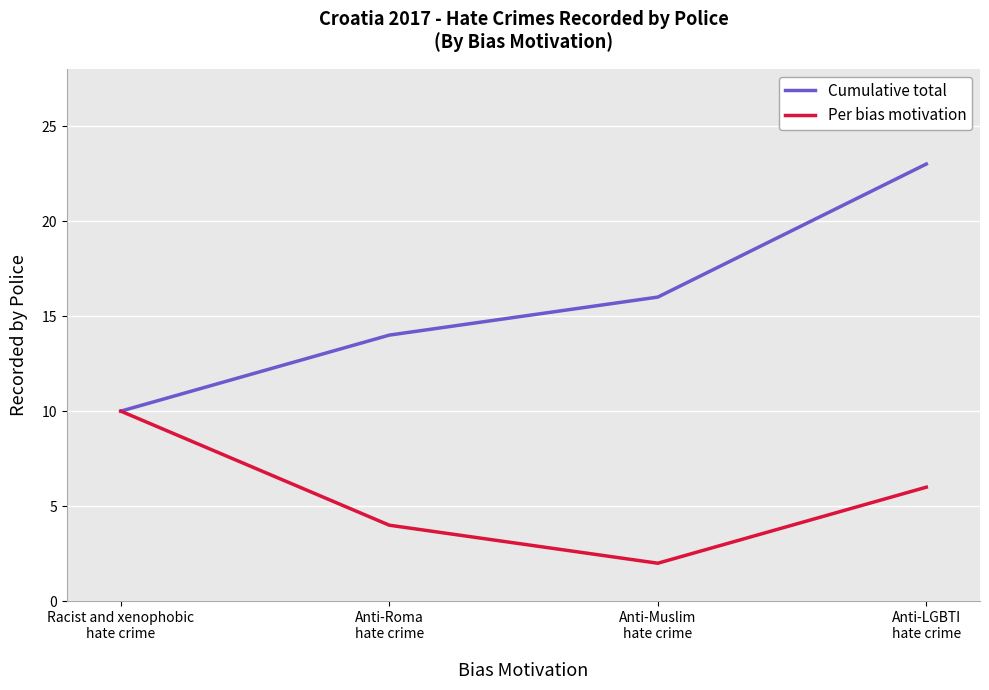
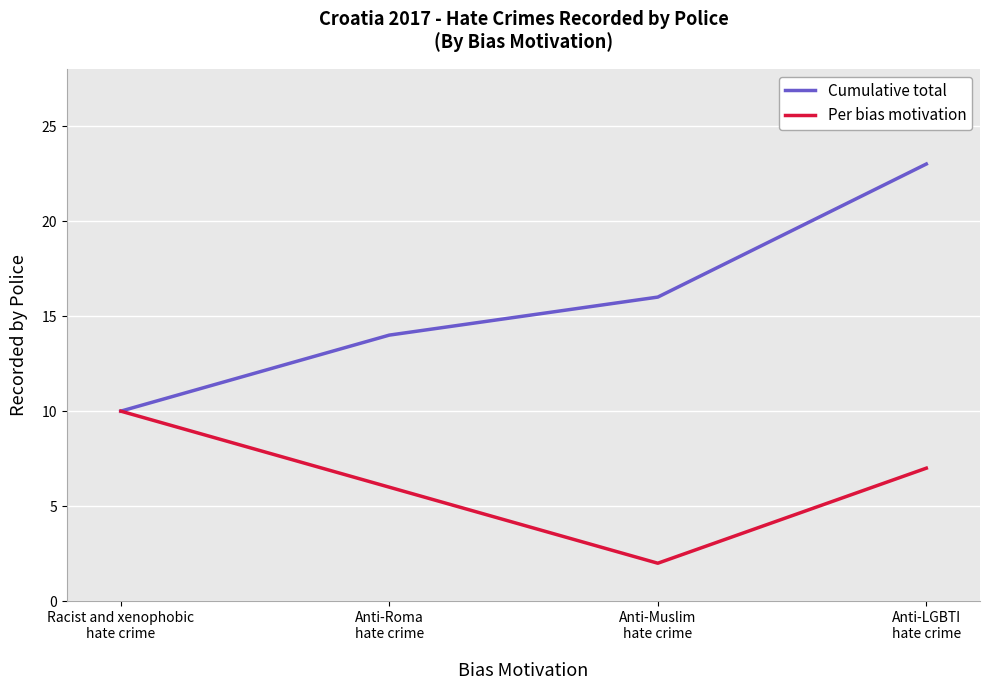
  {
    "Cumulative total": {
      "Anti-Roma hate crime": 14,
      "Anti-Muslim hate crime": 16,
      "Anti-LGBTI hate crime": 23
    },
    "Per bias motivation": {
-     "Anti-Roma hate crime": 4,
+     "Anti-Roma hate crime": 6,
      "Anti-Muslim hate crime": 2,
-     "Anti-LGBTI hate crime": 6
+     "Anti-LGBTI hate crime": 7
    }
  }
